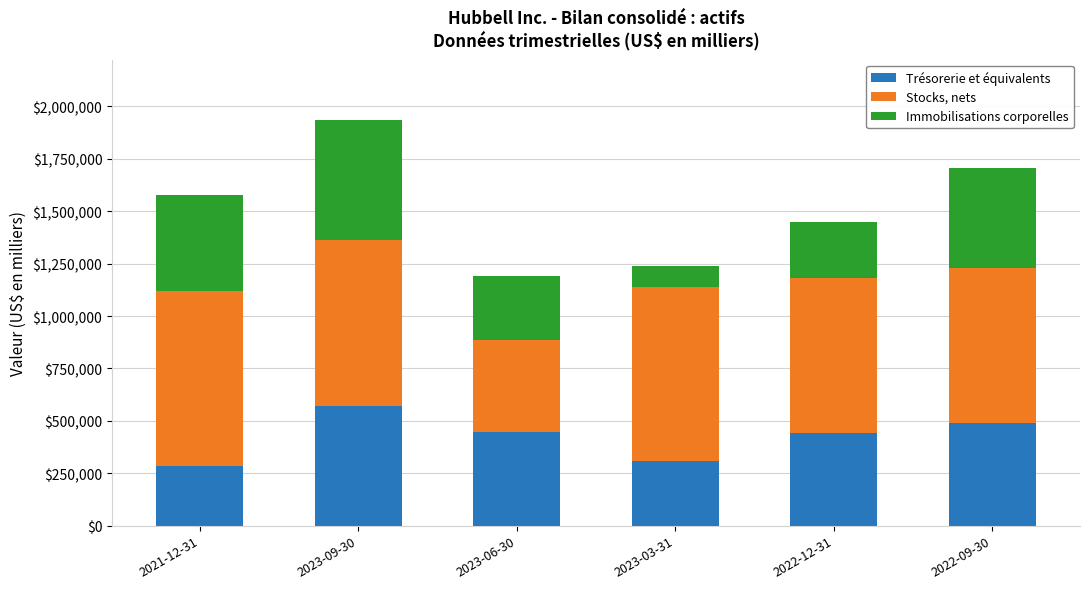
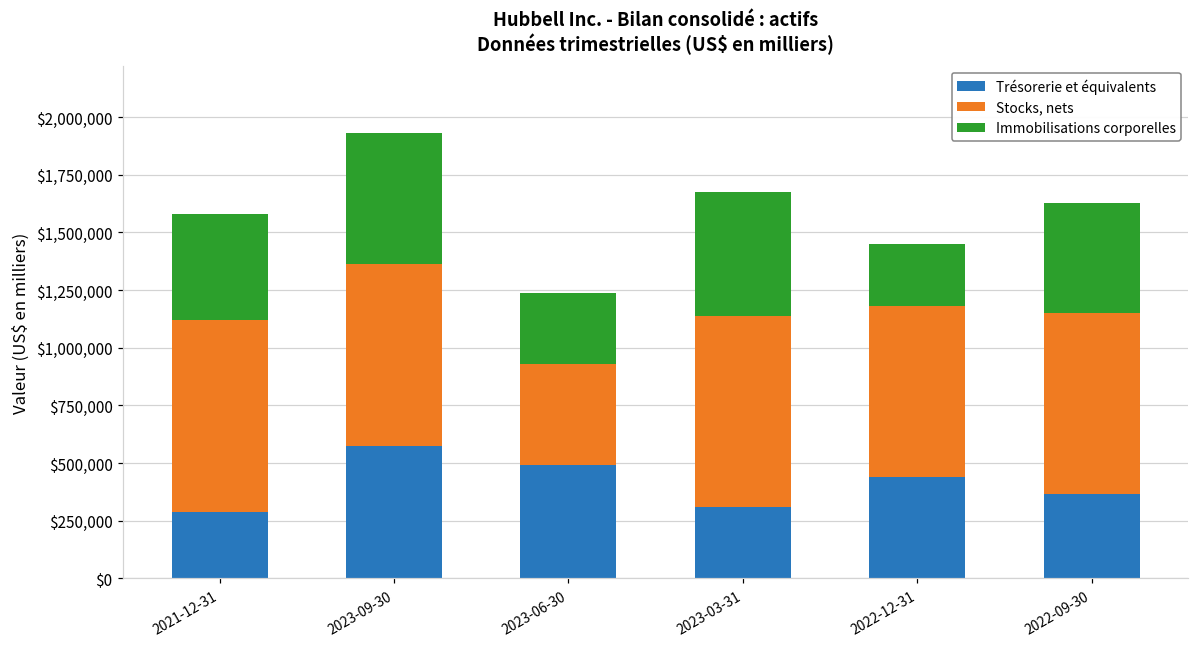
  {
    "Trésorerie et équivalents": {
      "2021-12-31": "$290,000",
      "2023-09-30": "$570,000",
-     "2023-06-30": "$450,000",
+     "2023-06-30": "$490,000",
      "2023-03-31": "$310,000",
      "2022-12-31": "$440,000",
-     "2022-09-30": "$490,000"
+     "2022-09-30": "$370,000"
    },
    "Stocks, nets": {
      "2021-12-31": "$830,000",
      "2023-09-30": "$790,000",
      "2023-06-30": "$440,000",
      "2023-03-31": "$830,000",
      "2022-12-31": "$740,000",
-     "2022-09-30": "$740,000"
+     "2022-09-30": "$780,000"
    },
    "Immobilisations corporelles": {
      "2021-12-31": "$460,000",
      "2023-09-30": "$570,000",
      "2023-06-30": "$310,000",
-     "2023-03-31": "$100,000",
+     "2023-03-31": "$540,000",
      "2022-12-31": "$270,000",
      "2022-09-30": "$480,000"
    }
  }
